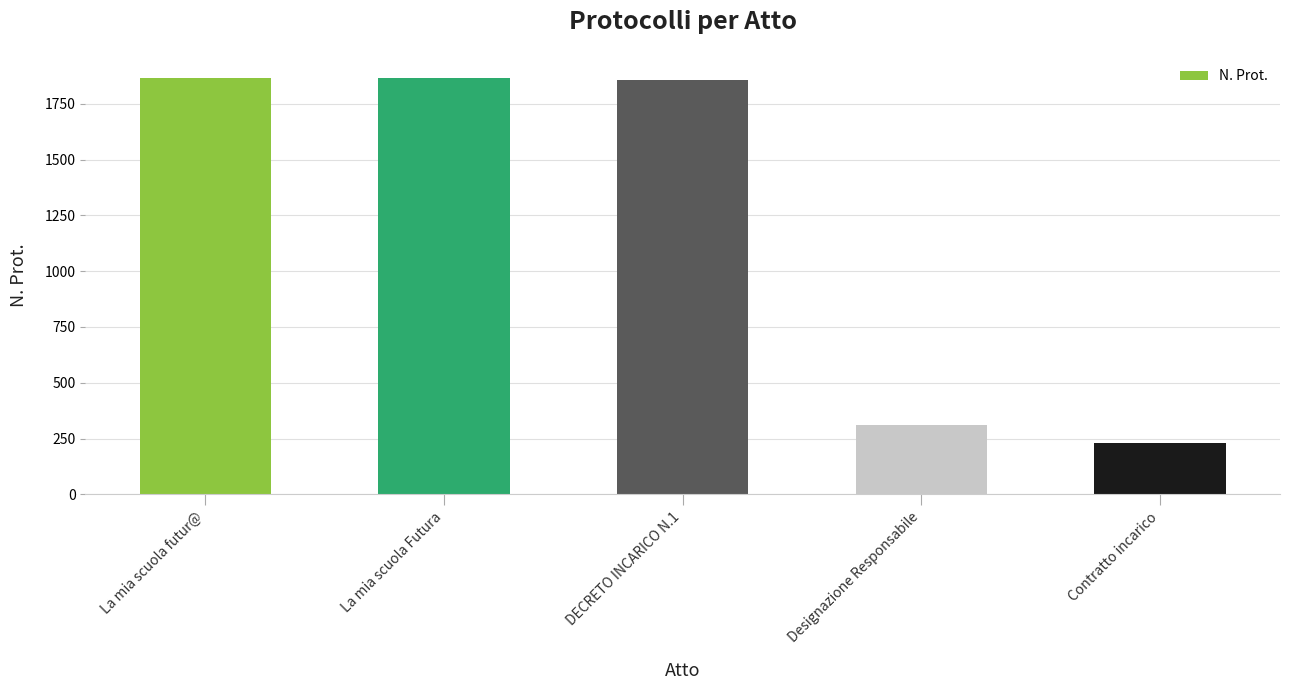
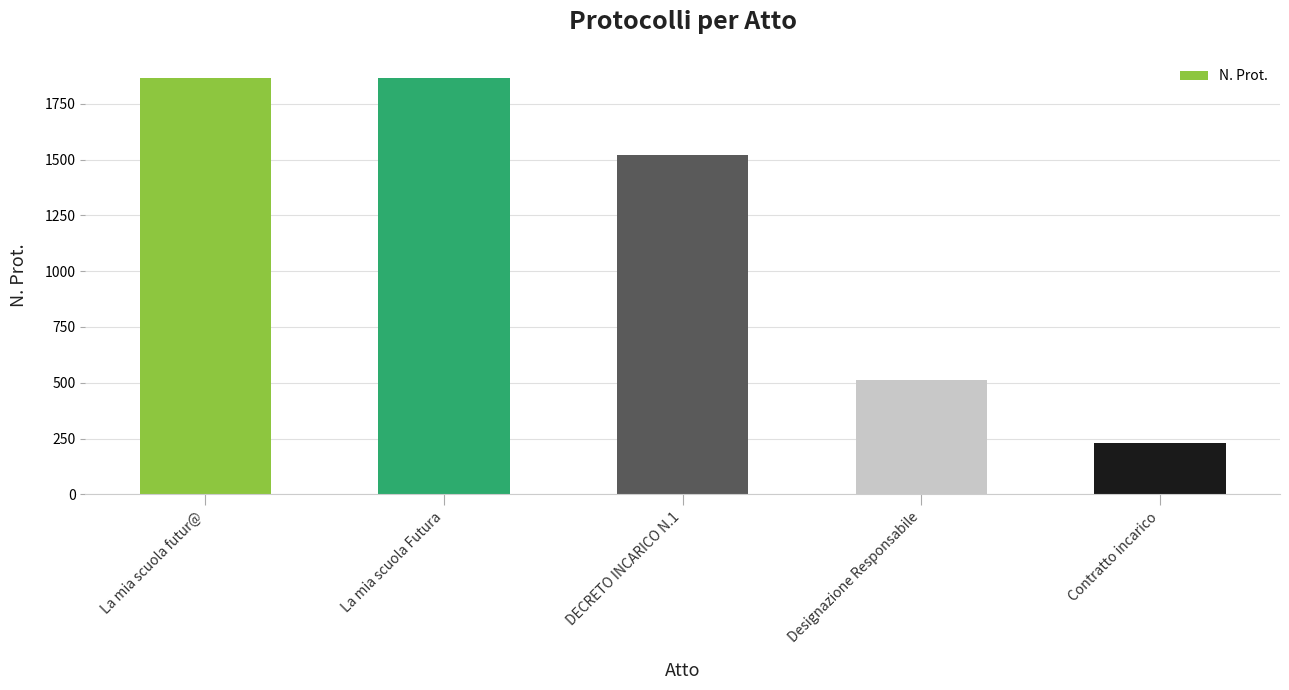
  {
    "La mia scuola futur@": 1870,
    "La mia scuola Futura": 1870,
-   "DECRETO INCARICO N.1": 1860,
-   "Designazione Responsabile": 310,
+   "DECRETO INCARICO N.1": 1520,
+   "Designazione Responsabile": 510,
    "Contratto incarico": 230
  }
